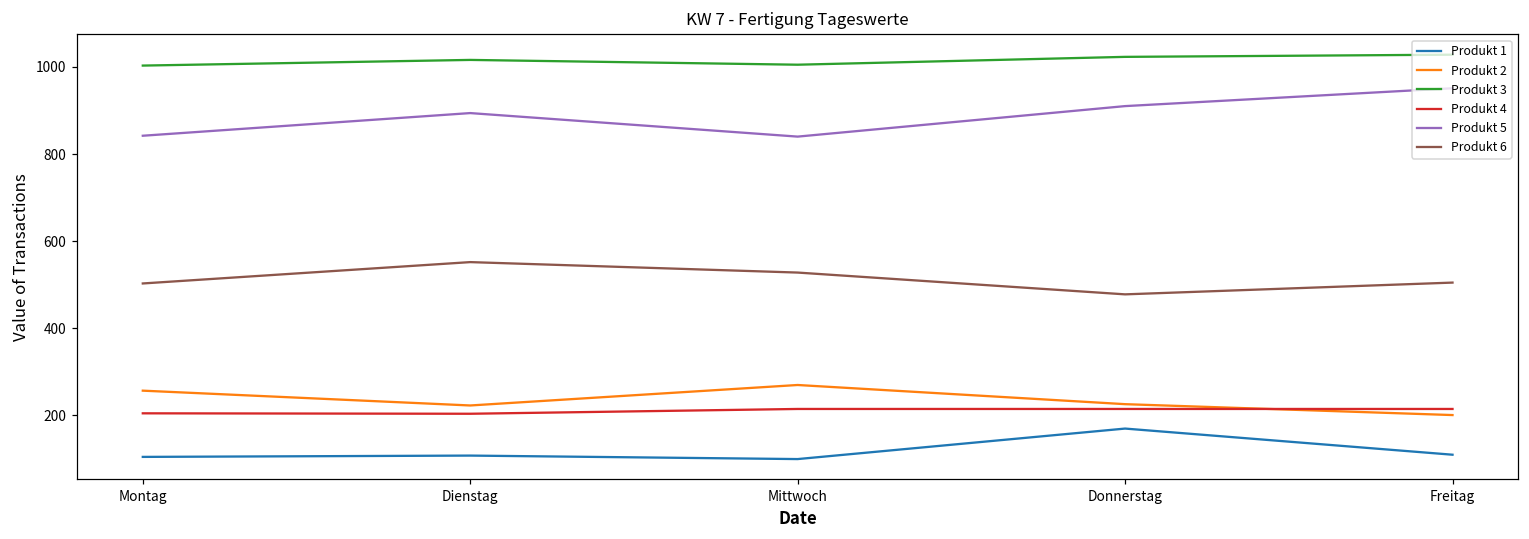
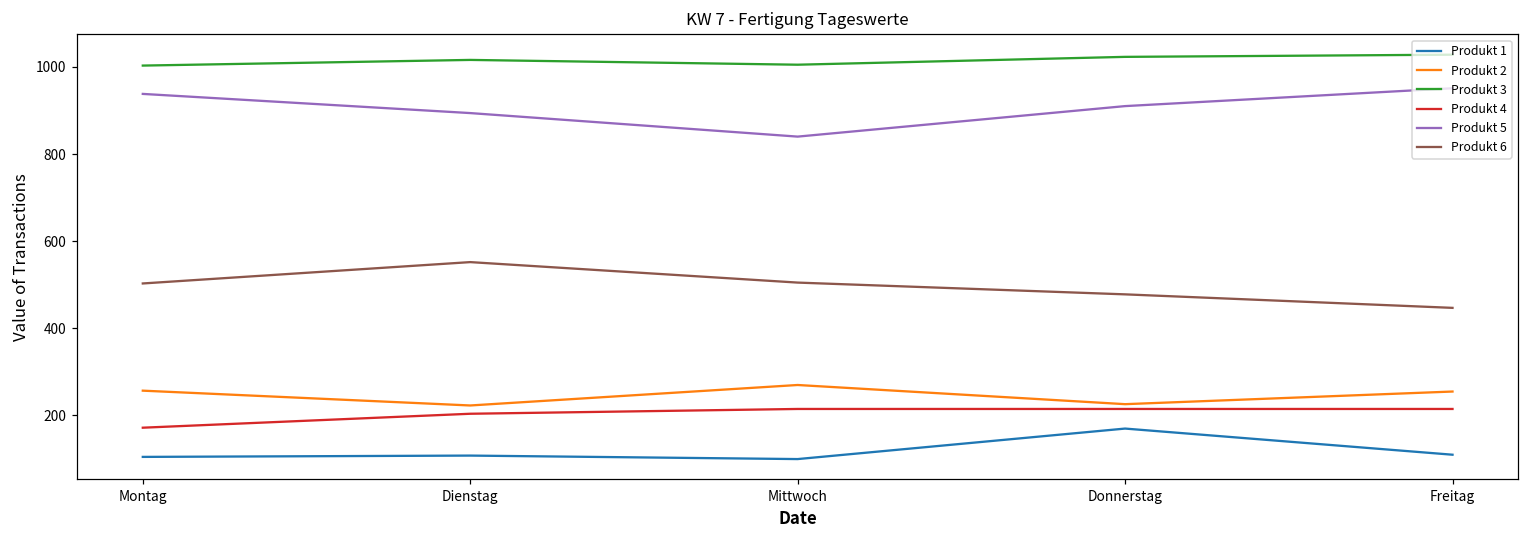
  {
    "Produkt 1": {
      "Montag": 110,
      "Dienstag": 110,
      "Mittwoch": 100,
      "Donnerstag": 170,
      "Freitag": 110
    },
    "Produkt 2": {
      "Montag": 260,
      "Dienstag": 220,
      "Mittwoch": 270,
      "Donnerstag": 230,
-     "Freitag": 200
+     "Freitag": 260
    },
    "Produkt 3": {
      "Montag": 1000,
      "Dienstag": 1020,
      "Mittwoch": 1010,
      "Donnerstag": 1020
    },
    "Produkt 4": {
-     "Montag": 210,
+     "Montag": 170,
      "Dienstag": 200,
      "Mittwoch": 220,
      "Donnerstag": 220,
      "Freitag": 220
    },
    "Produkt 5": {
-     "Montag": 840,
+     "Montag": 940,
      "Dienstag": 890,
      "Mittwoch": 840,
      "Donnerstag": 910
    },
    "Produkt 6": {
      "Montag": 500,
      "Dienstag": 550,
-     "Mittwoch": 530,
+     "Mittwoch": 510,
      "Donnerstag": 480,
-     "Freitag": 510
+     "Freitag": 450
    }
  }
